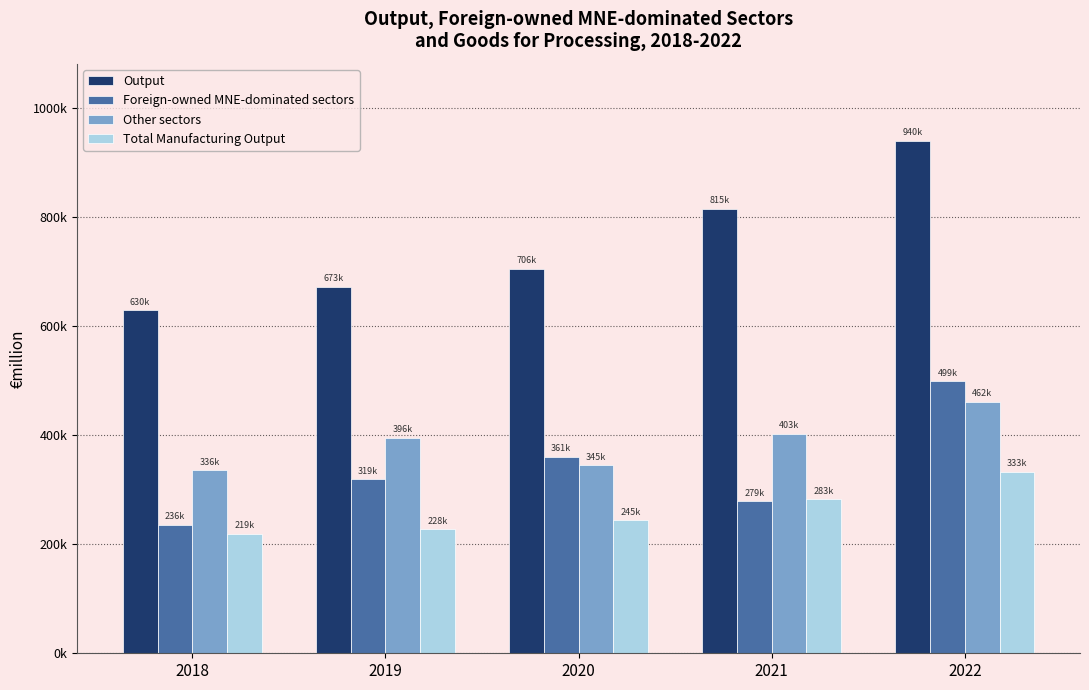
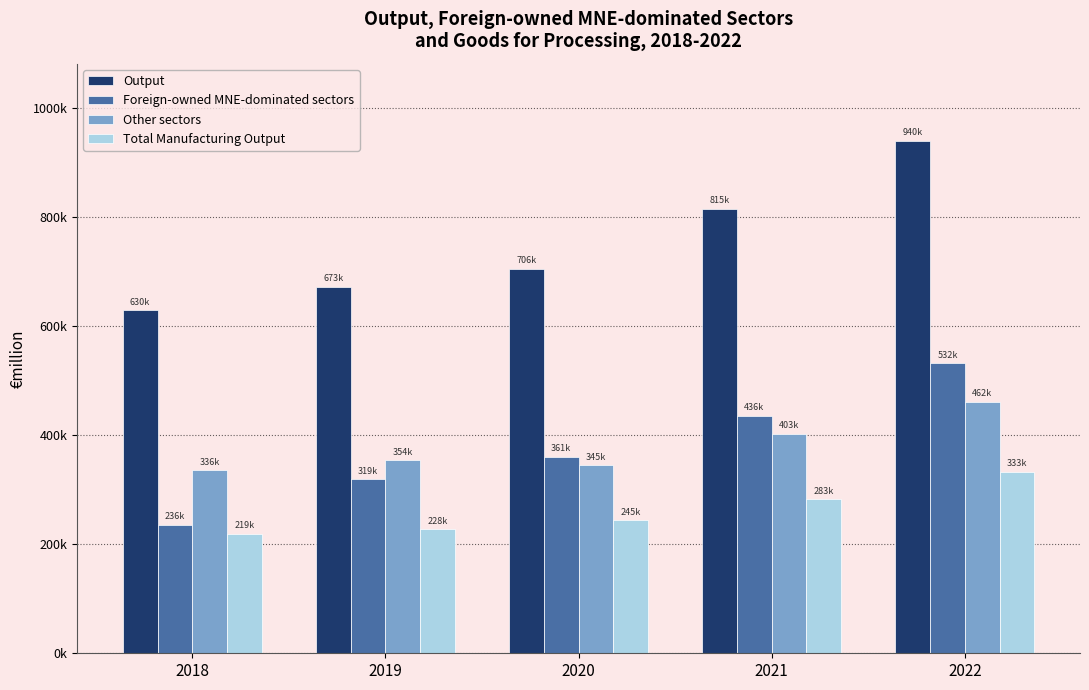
  {
    "Output": {
      "2018": "630k",
      "2019": "673k",
      "2020": "706k",
      "2021": "815k",
      "2022": "940k"
    },
    "Foreign-owned MNE-dominated sectors": {
      "2018": "236k",
      "2019": "319k",
      "2020": "361k",
-     "2021": "279k",
-     "2022": "499k"
+     "2021": "436k",
+     "2022": "532k"
    },
    "Other sectors": {
      "2018": "336k",
-     "2019": "396k",
+     "2019": "354k",
      "2020": "345k",
      "2021": "403k",
      "2022": "462k"
    },
    "Total Manufacturing Output": {
      "2018": "219k",
      "2019": "228k",
      "2020": "245k",
      "2021": "283k",
      "2022": "333k"
    }
  }
